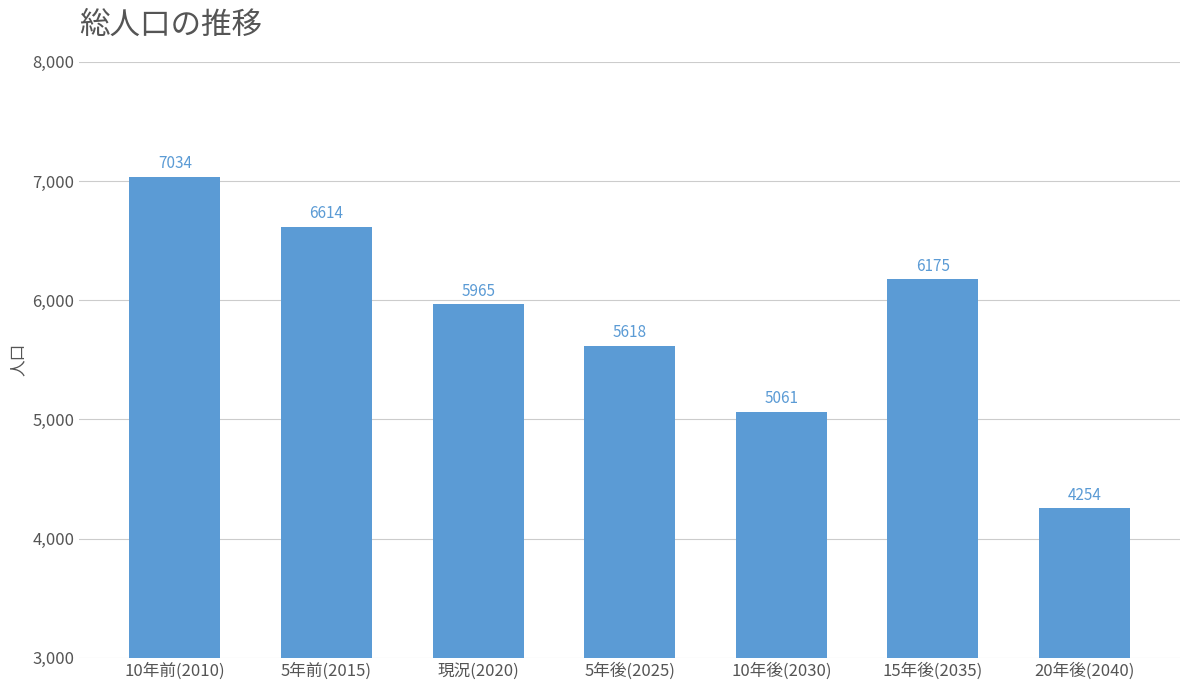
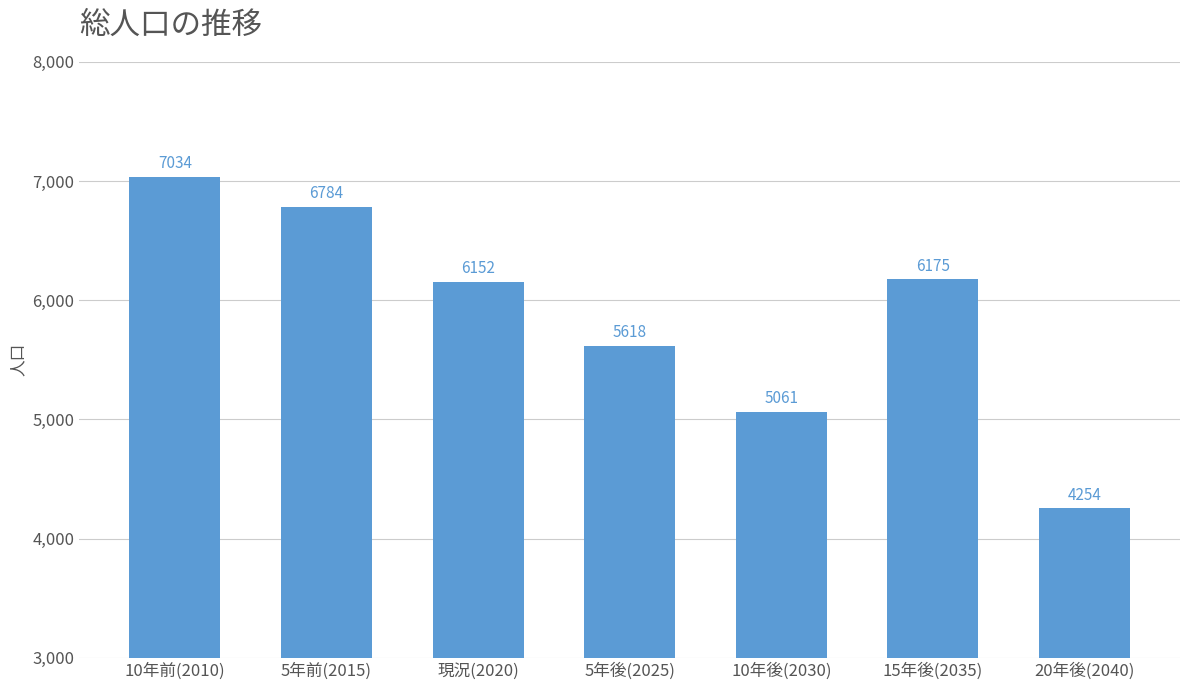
  {
    "10年前(2010)": 7034,
-   "5年前(2015)": 6614,
-   "現況(2020)": 5965,
+   "5年前(2015)": 6784,
+   "現況(2020)": 6152,
    "5年後(2025)": 5618,
    "10年後(2030)": 5061,
    "15年後(2035)": 6175,
    "20年後(2040)": 4254
  }
